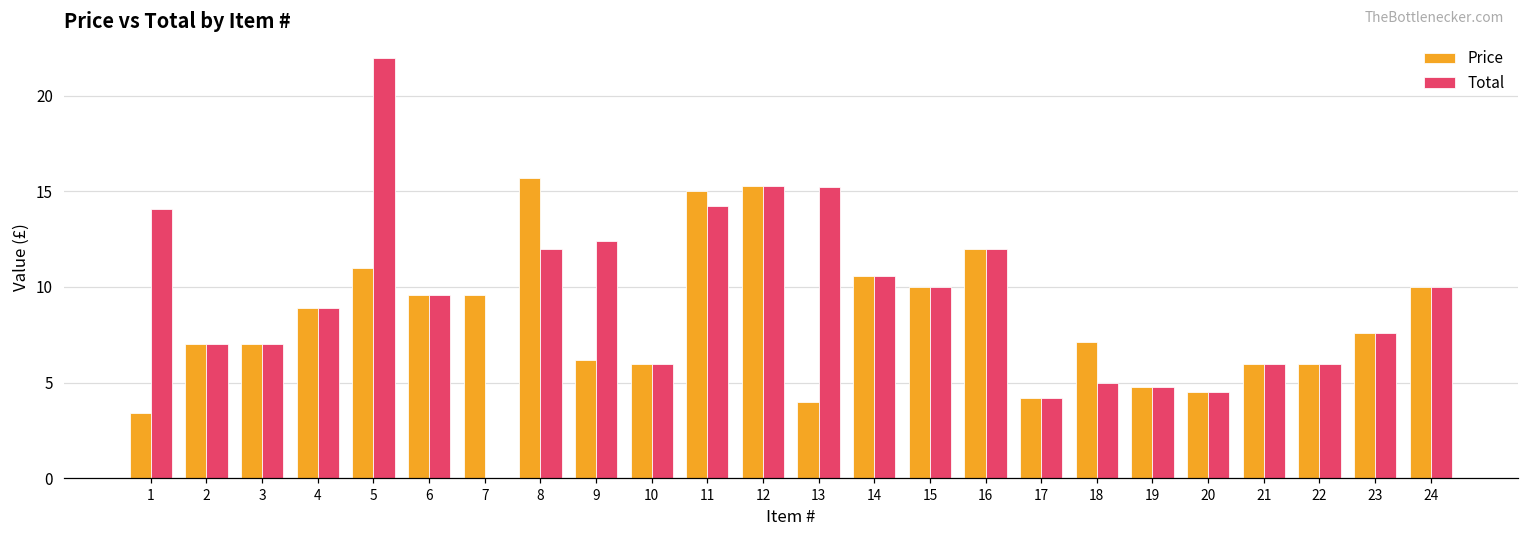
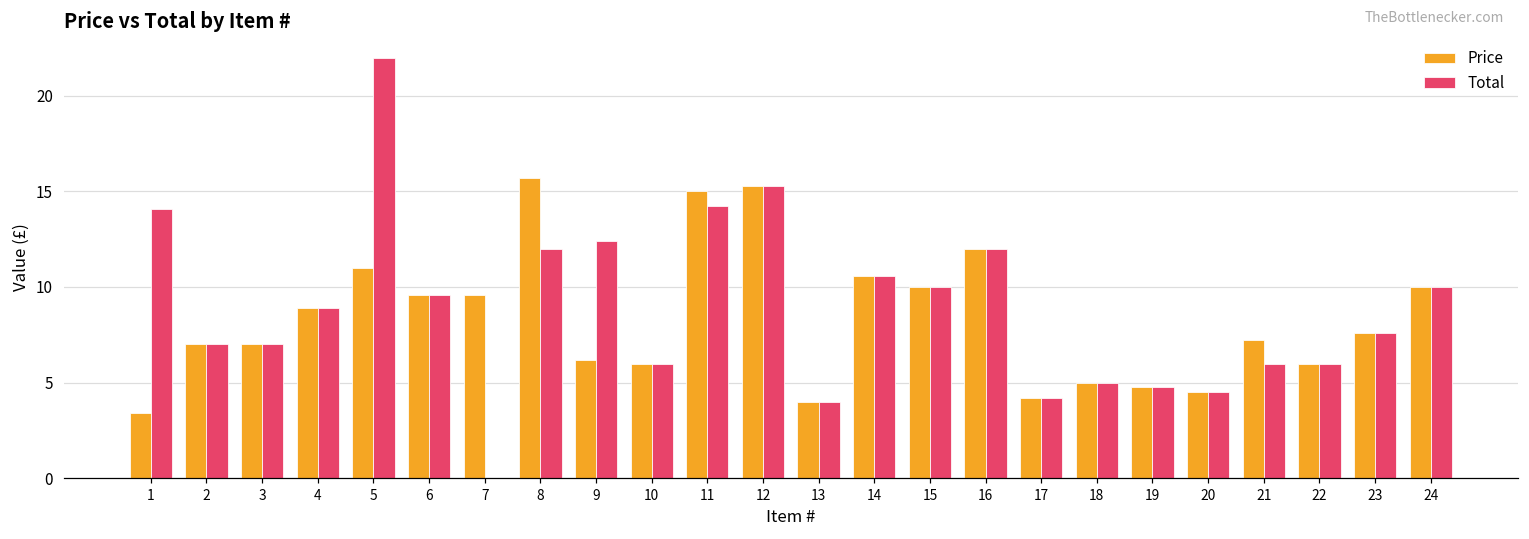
  {
    "Price": {
      "1": 3.4,
      "2": 7.0,
      "3": 7.0,
      "4": 8.9,
      "5": 11.0,
      "6": 9.6,
      "7": 9.6,
      "8": 15.7,
      "9": 6.2,
      "10": 6.0,
      "11": 15.0,
      "12": 15.3,
      "13": 4.0,
      "14": 10.6,
      "15": 10.0,
      "16": 12.0,
      "17": 4.2,
-     "18": 7.1,
+     "18": 5.0,
      "19": 4.8,
      "20": 4.5,
-     "21": 6.0,
+     "21": 7.2,
      "22": 6.0,
      "23": 7.6,
      "24": 10.0
    },
    "Total": {
      "1": 14.1,
      "2": 7.0,
      "3": 7.0,
      "4": 8.9,
      "5": 22.0,
      "6": 9.6,
      "7": 0.0,
      "8": 12.0,
      "9": 12.4,
      "10": 6.0,
      "11": 14.2,
      "12": 15.3,
-     "13": 15.2,
+     "13": 4.0,
      "14": 10.6,
      "15": 10.0,
      "16": 12.0,
      "17": 4.2,
      "18": 5.0,
      "19": 4.8,
      "20": 4.5,
      "21": 6.0,
      "22": 6.0,
      "23": 7.6,
      "24": 10.0
    }
  }
